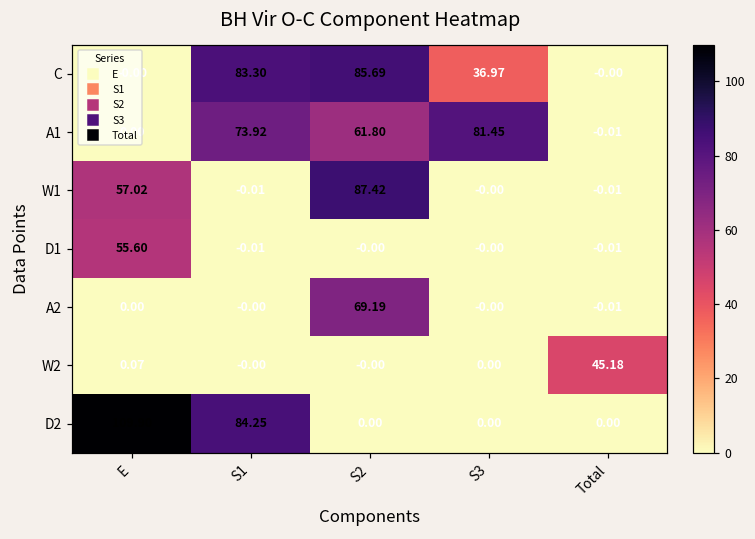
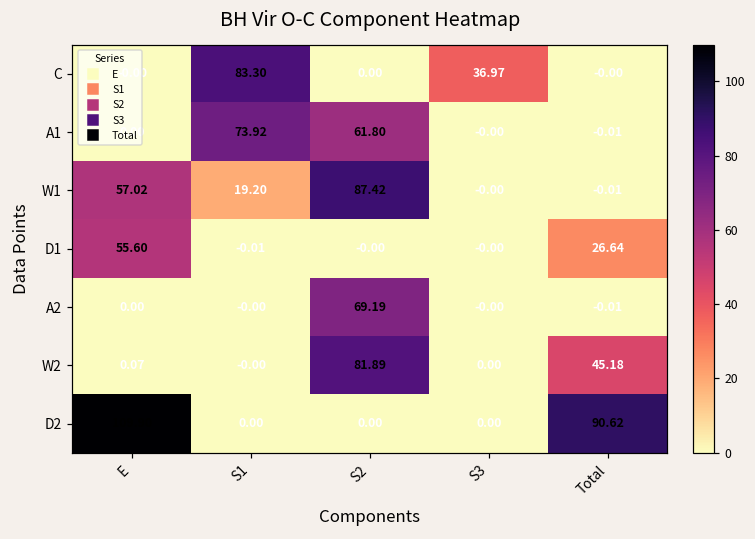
  {
    "C": {
      "S1": 83.30,
-     "S2": 85.69,
+     "S2": 0.00,
      "S3": 36.97,
      "Total": -0.00
    },
    "A1": {
      "S1": 73.92,
      "S2": 61.80,
-     "S3": 81.45,
+     "S3": -0.00,
      "Total": -0.01
    },
    "W1": {
      "E": 57.02,
-     "S1": -0.01,
+     "S1": 19.20,
      "S2": 87.42,
      "S3": -0.00,
      "Total": -0.01
    },
    "D1": {
      "E": 55.60,
      "S1": -0.01,
      "S2": -0.00,
      "S3": -0.00,
-     "Total": -0.01
+     "Total": 26.64
    },
    "A2": {
      "E": 0.00,
      "S1": -0.00,
      "S2": 69.19,
      "S3": -0.00,
      "Total": -0.01
    },
    "W2": {
      "E": 0.07,
      "S1": -0.00,
-     "S2": -0.00,
+     "S2": 81.89,
      "S3": 0.00,
      "Total": 45.18
    },
    "D2": {
-     "S1": 84.25,
+     "S1": 0.00,
      "S2": 0.00,
      "S3": 0.00,
-     "Total": 0.00
+     "Total": 90.62
    }
  }
